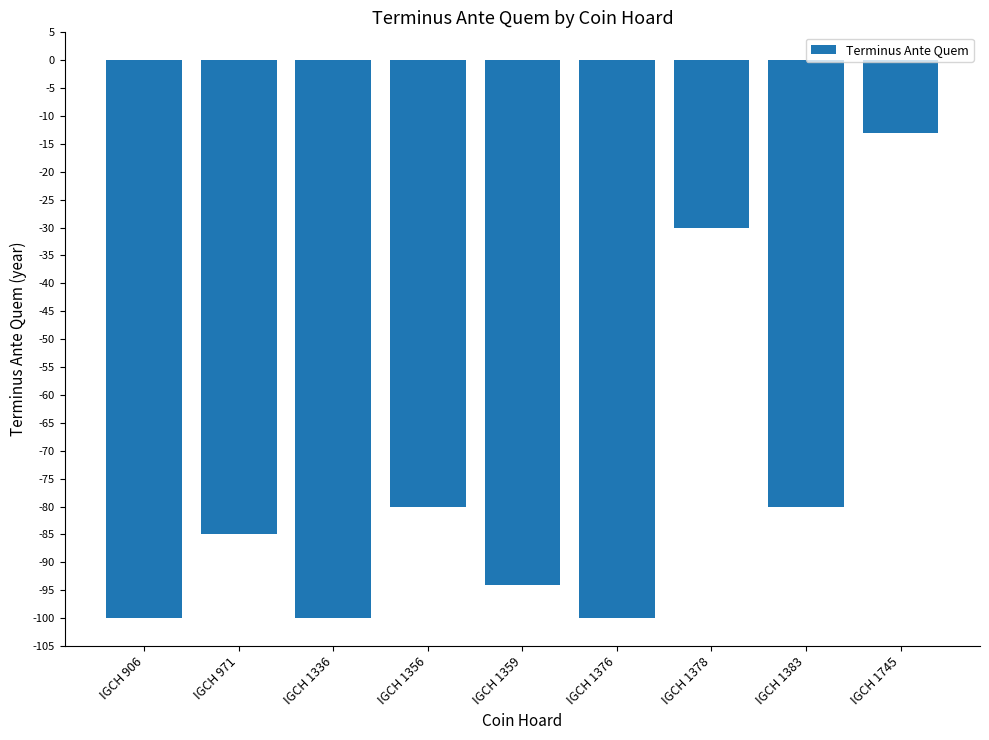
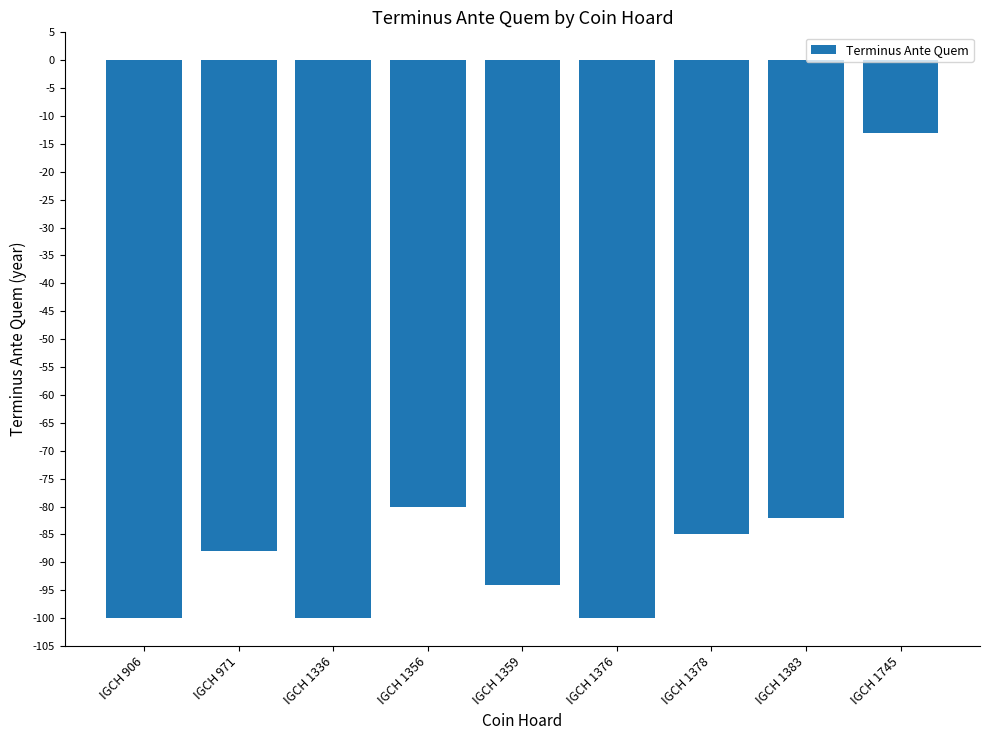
  {
    "IGCH 906": -100,
-   "IGCH 971": -85,
+   "IGCH 971": -88,
    "IGCH 1336": -100,
    "IGCH 1356": -80,
    "IGCH 1359": -94,
    "IGCH 1376": -100,
-   "IGCH 1378": -30,
-   "IGCH 1383": -80,
+   "IGCH 1378": -85,
+   "IGCH 1383": -82,
    "IGCH 1745": -13
  }
